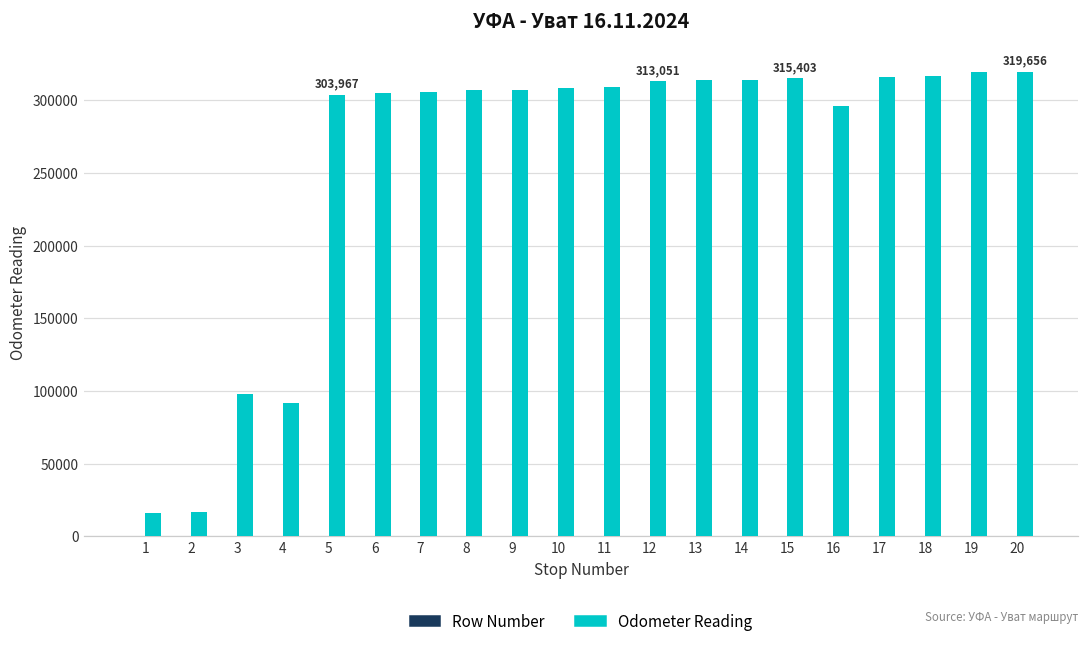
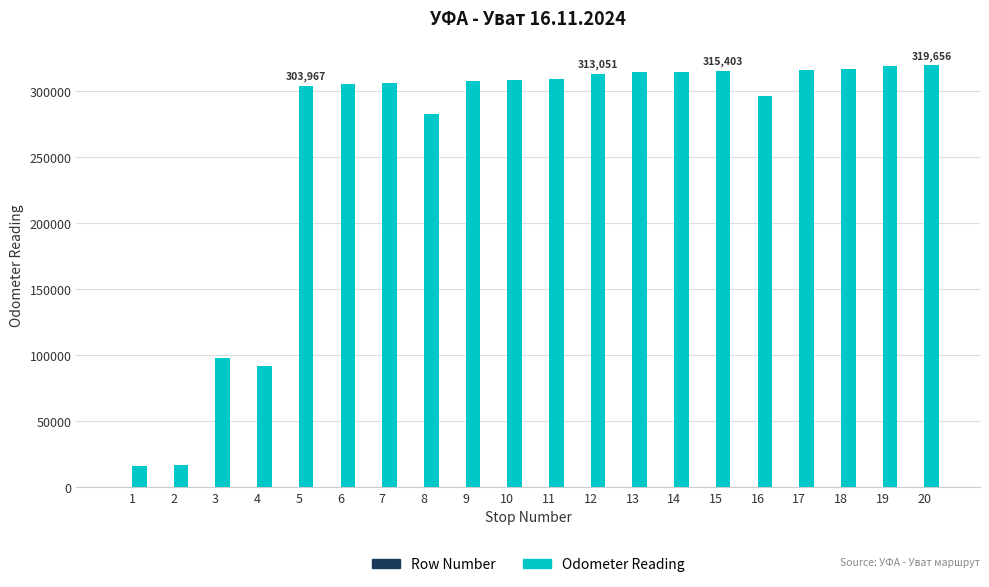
  {
    "Odometer Reading": {
      "1": 16000,
      "2": 17000,
      "3": 98000,
      "4": 92000,
      "6": 305000,
      "7": 306000,
-     "8": 307000,
+     "8": 282000,
      "9": 307000,
      "10": 308000,
      "11": 309000,
      "13": 314000,
      "14": 314000,
      "16": 296000,
      "17": 316000,
      "18": 317000,
      "19": 319000
    }
  }
